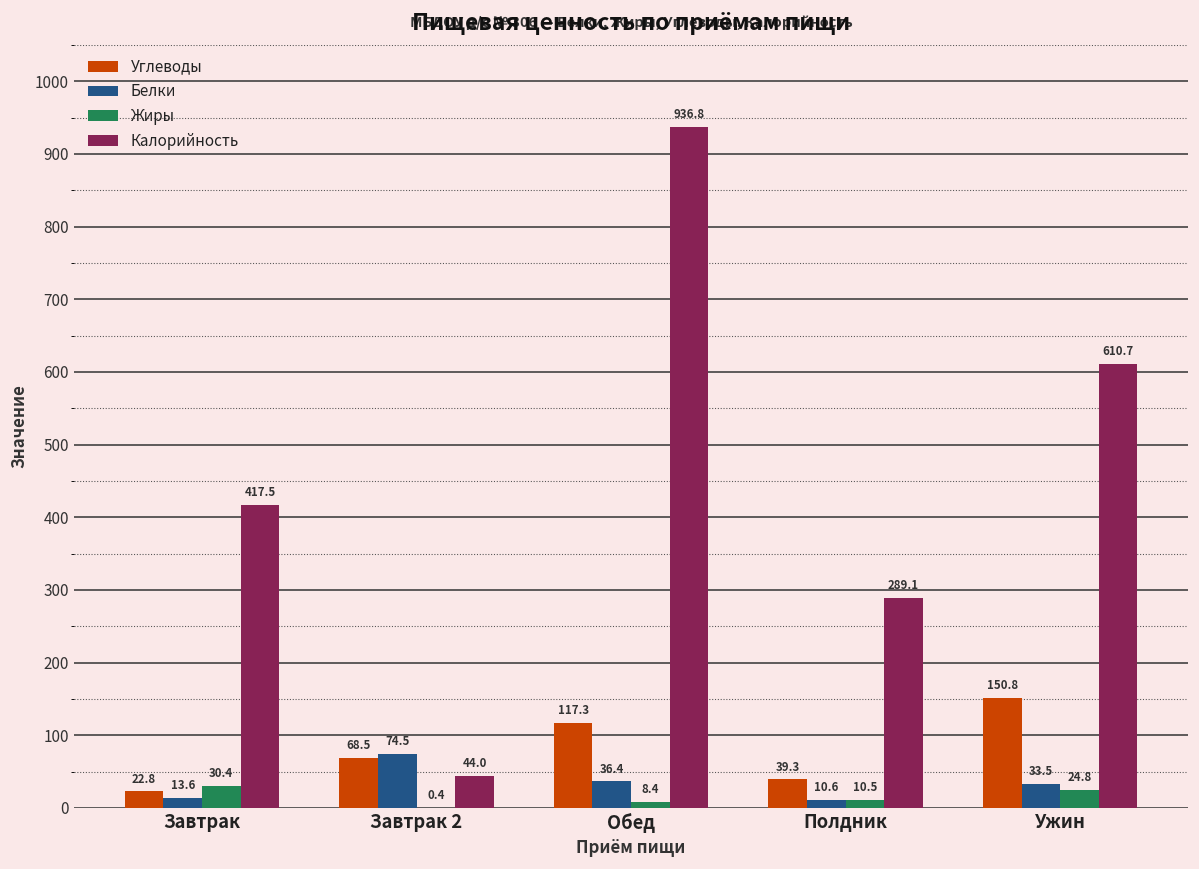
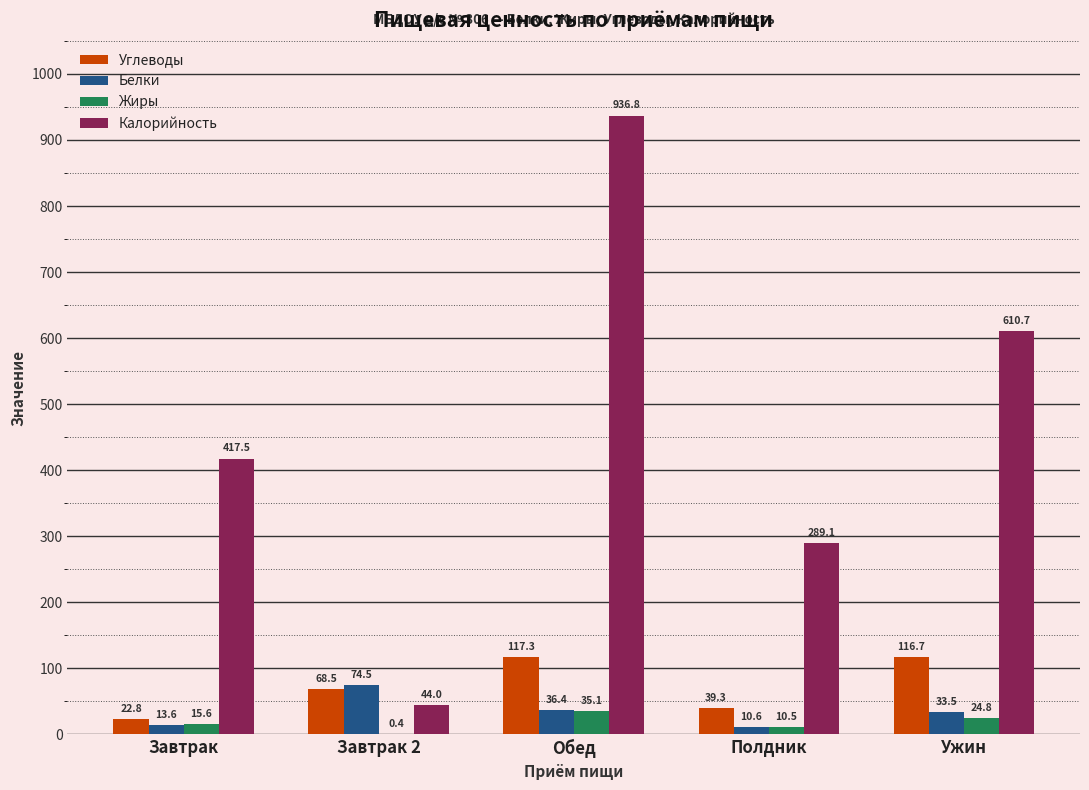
  {
    "Углеводы": {
      "Завтрак": 22.8,
      "Завтрак 2": 68.5,
      "Обед": 117.3,
      "Полдник": 39.3,
-     "Ужин": 150.8
+     "Ужин": 116.7
    },
    "Белки": {
      "Завтрак": 13.6,
      "Завтрак 2": 74.5,
      "Обед": 36.4,
      "Полдник": 10.6,
      "Ужин": 33.5
    },
    "Жиры": {
-     "Завтрак": 30.4,
+     "Завтрак": 15.6,
      "Завтрак 2": 0.4,
-     "Обед": 8.4,
+     "Обед": 35.1,
      "Полдник": 10.5,
      "Ужин": 24.8
    },
    "Калорийность": {
      "Завтрак": 417.5,
      "Завтрак 2": 44.0,
      "Обед": 936.8,
      "Полдник": 289.1,
      "Ужин": 610.7
    }
  }
